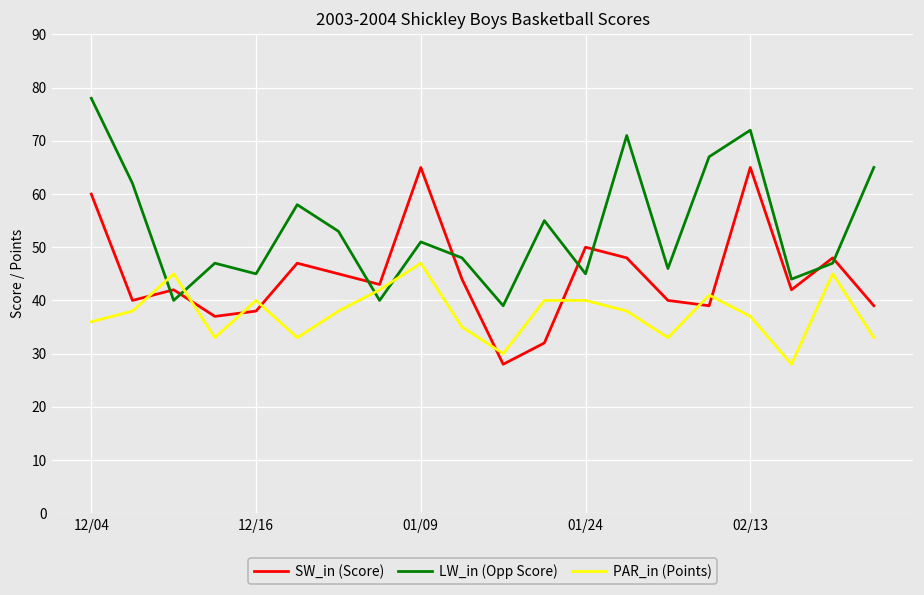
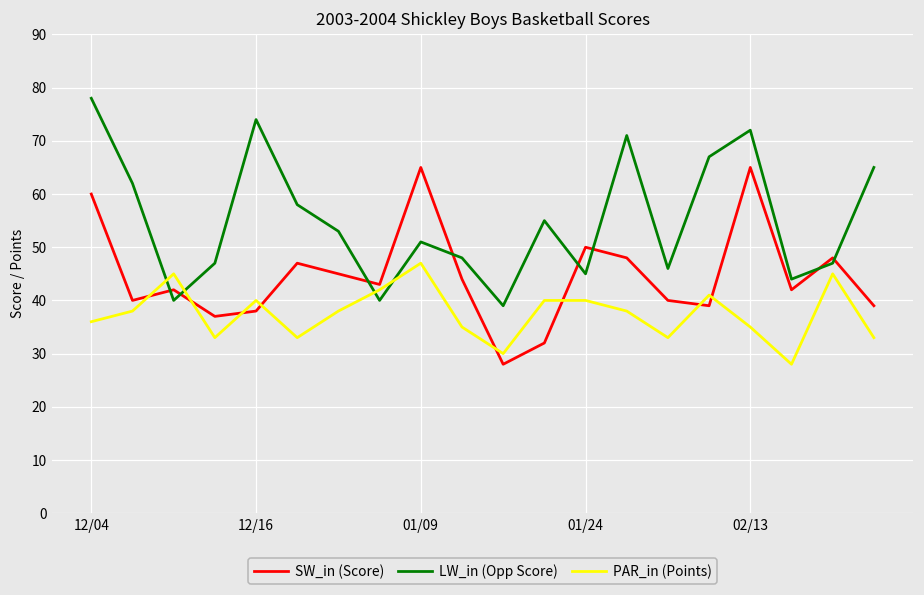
  {
    "SW_in (Score)": {
      "12/04": 60,
      "12/16": 38,
      "01/09": 65,
      "01/24": 50,
      "02/13": 65
    },
    "LW_in (Opp Score)": {
      "12/04": 78,
-     "12/16": 45,
+     "12/16": 74,
      "01/09": 51,
      "01/24": 45,
      "02/13": 72
    },
    "PAR_in (Points)": {
      "12/04": 36,
      "12/16": 40,
      "01/09": 47,
      "01/24": 40,
-     "02/13": 37
+     "02/13": 35
    }
  }
